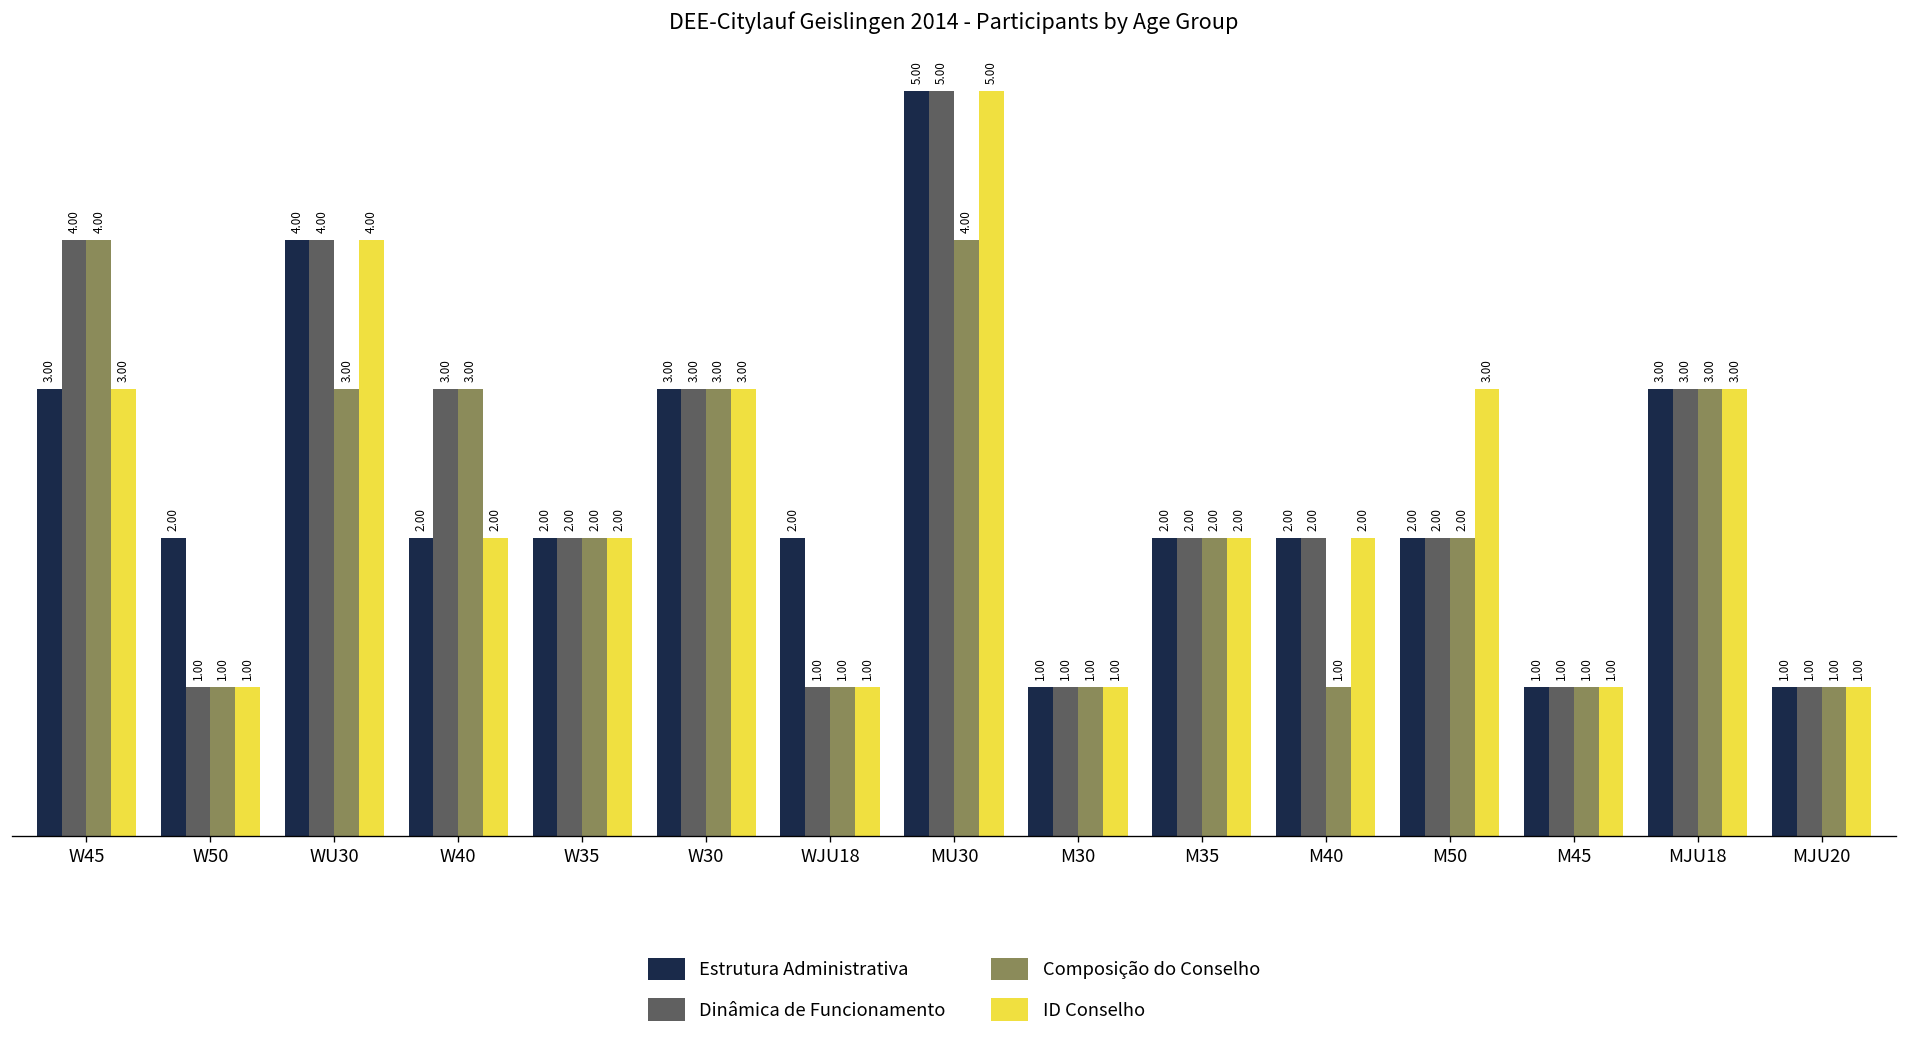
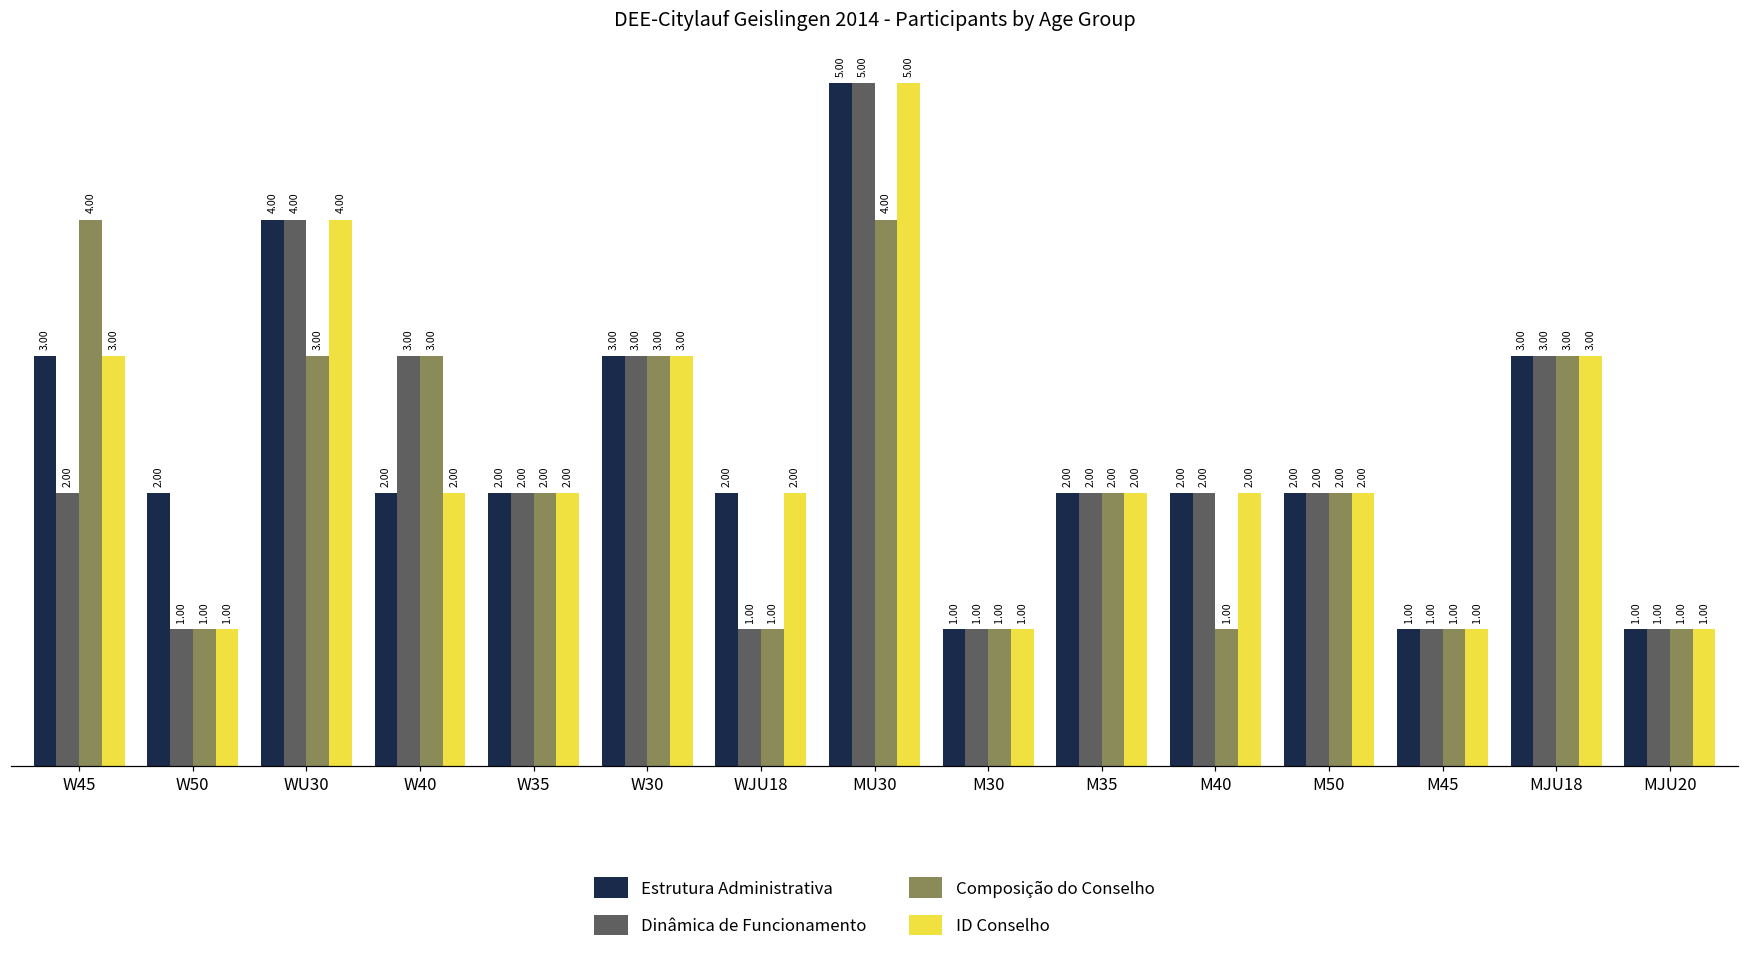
  {
    "Estrutura Administrativa": {
      "W45": 3.00,
      "W50": 2.00,
      "WU30": 4.00,
      "W40": 2.00,
      "W35": 2.00,
      "W30": 3.00,
      "WJU18": 2.00,
      "MU30": 5.00,
      "M30": 1.00,
      "M35": 2.00,
      "M40": 2.00,
      "M50": 2.00,
      "M45": 1.00,
      "MJU18": 3.00,
      "MJU20": 1.00
    },
    "Dinâmica de Funcionamento": {
-     "W45": 4.00,
+     "W45": 2.00,
      "W50": 1.00,
      "WU30": 4.00,
      "W40": 3.00,
      "W35": 2.00,
      "W30": 3.00,
      "WJU18": 1.00,
      "MU30": 5.00,
      "M30": 1.00,
      "M35": 2.00,
      "M40": 2.00,
      "M50": 2.00,
      "M45": 1.00,
      "MJU18": 3.00,
      "MJU20": 1.00
    },
    "Composição do Conselho": {
      "W45": 4.00,
      "W50": 1.00,
      "WU30": 3.00,
      "W40": 3.00,
      "W35": 2.00,
      "W30": 3.00,
      "WJU18": 1.00,
      "MU30": 4.00,
      "M30": 1.00,
      "M35": 2.00,
      "M40": 1.00,
      "M50": 2.00,
      "M45": 1.00,
      "MJU18": 3.00,
      "MJU20": 1.00
    },
    "ID Conselho": {
      "W45": 3.00,
      "W50": 1.00,
      "WU30": 4.00,
      "W40": 2.00,
      "W35": 2.00,
      "W30": 3.00,
-     "WJU18": 1.00,
+     "WJU18": 2.00,
      "MU30": 5.00,
      "M30": 1.00,
      "M35": 2.00,
      "M40": 2.00,
-     "M50": 3.00,
+     "M50": 2.00,
      "M45": 1.00,
      "MJU18": 3.00,
      "MJU20": 1.00
    }
  }
